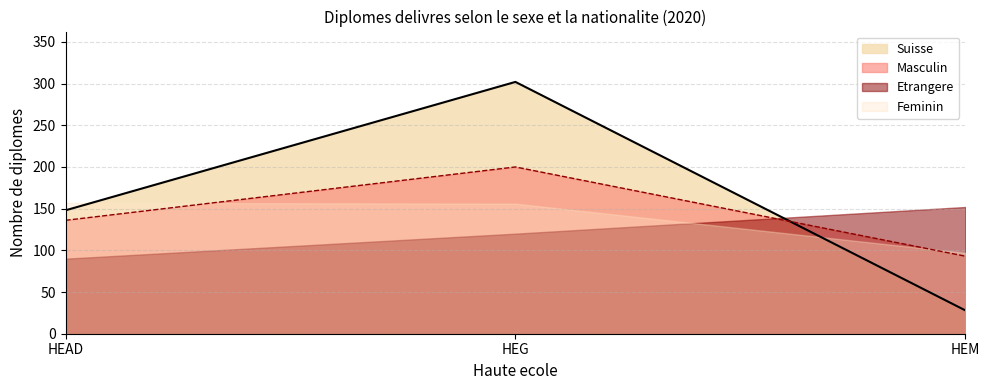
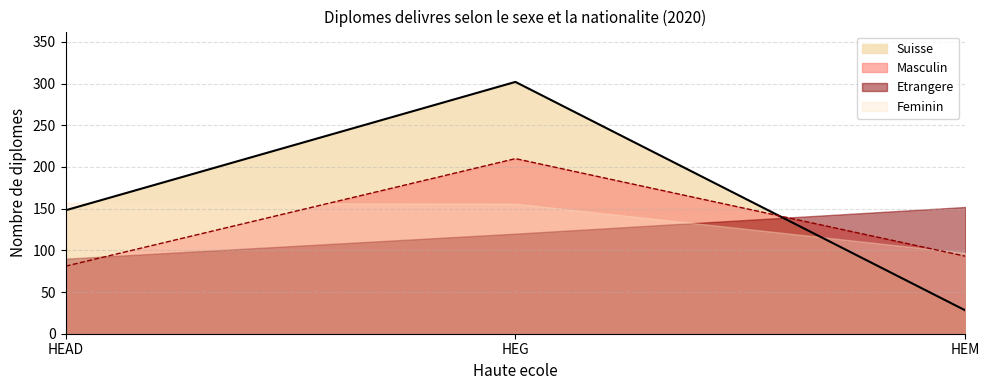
  {
    "Masculin": {
-     "HEAD": 140,
-     "HEG": 200,
+     "HEAD": 80,
+     "HEG": 210,
      "HEM": 90
    },
    "Etrangere": {
      "HEAD": 90,
      "HEG": 120,
      "HEM": 150
    }
  }
